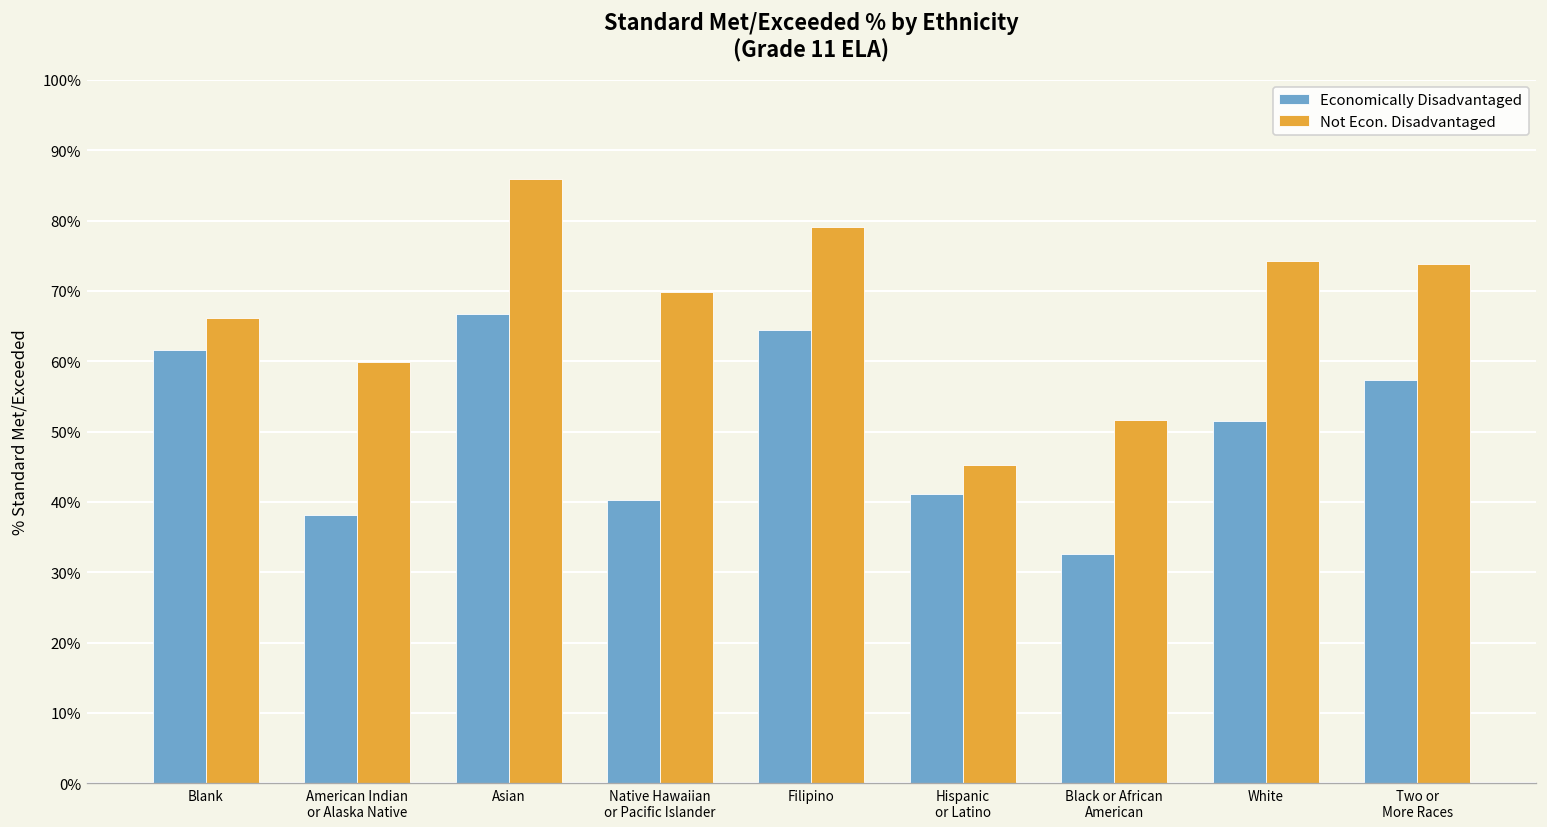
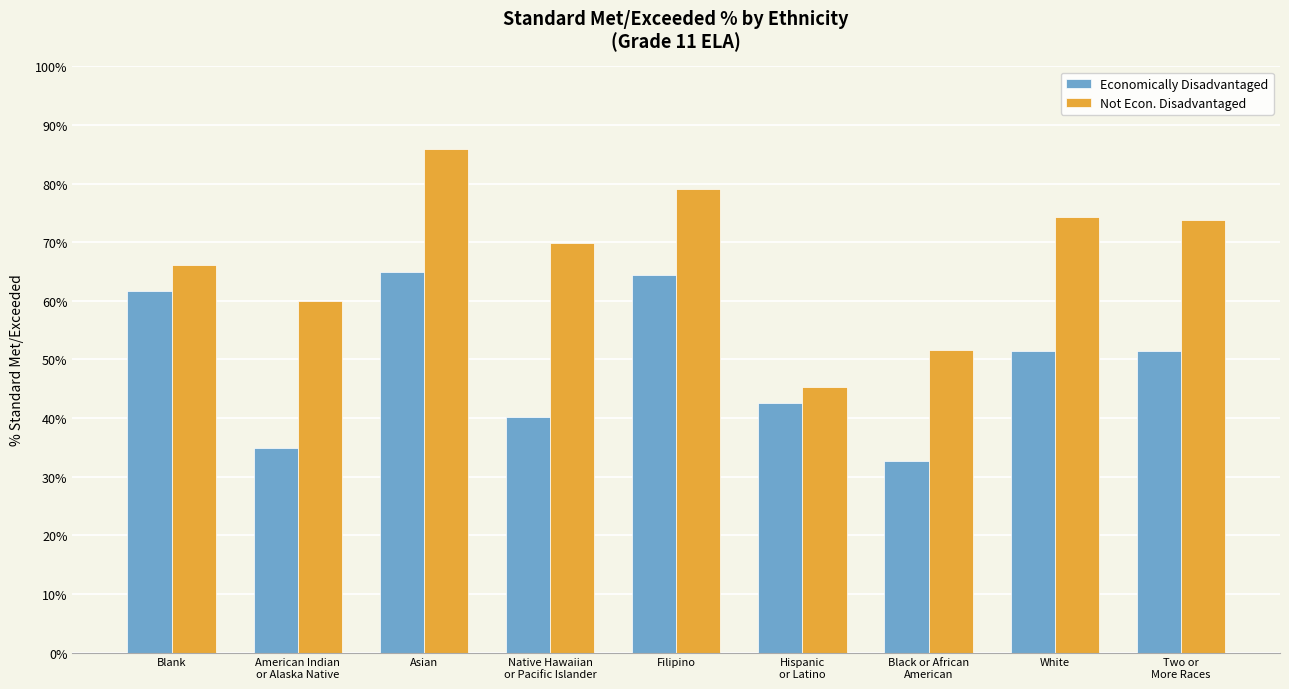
  {
    "Economically Disadvantaged": {
      "Blank": "62%",
-     "American Indian or Alaska Native": "38%",
-     "Asian": "67%",
+     "American Indian or Alaska Native": "35%",
+     "Asian": "65%",
      "Native Hawaiian or Pacific Islander": "40%",
      "Filipino": "64%",
-     "Hispanic or Latino": "41%",
+     "Hispanic or Latino": "43%",
      "Black or African American": "33%",
      "White": "51%",
-     "Two or More Races": "57%"
+     "Two or More Races": "51%"
    },
    "Not Econ. Disadvantaged": {
      "Blank": "66%",
      "American Indian or Alaska Native": "60%",
      "Asian": "86%",
      "Native Hawaiian or Pacific Islander": "70%",
      "Filipino": "79%",
      "Hispanic or Latino": "45%",
      "Black or African American": "52%",
      "White": "74%",
      "Two or More Races": "74%"
    }
  }
